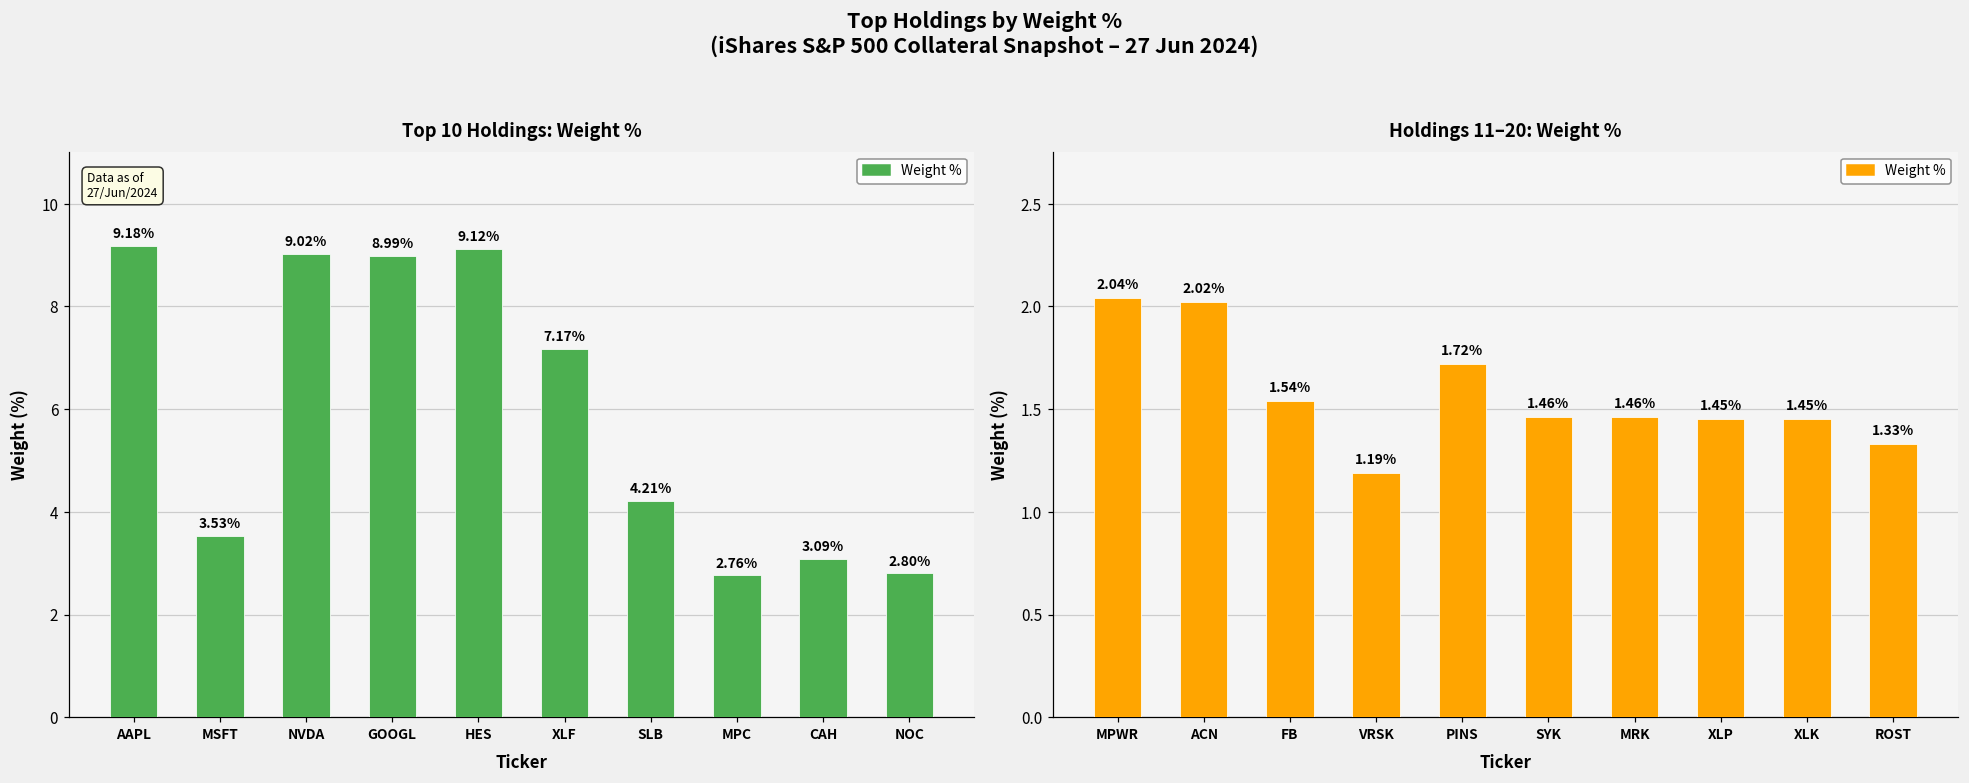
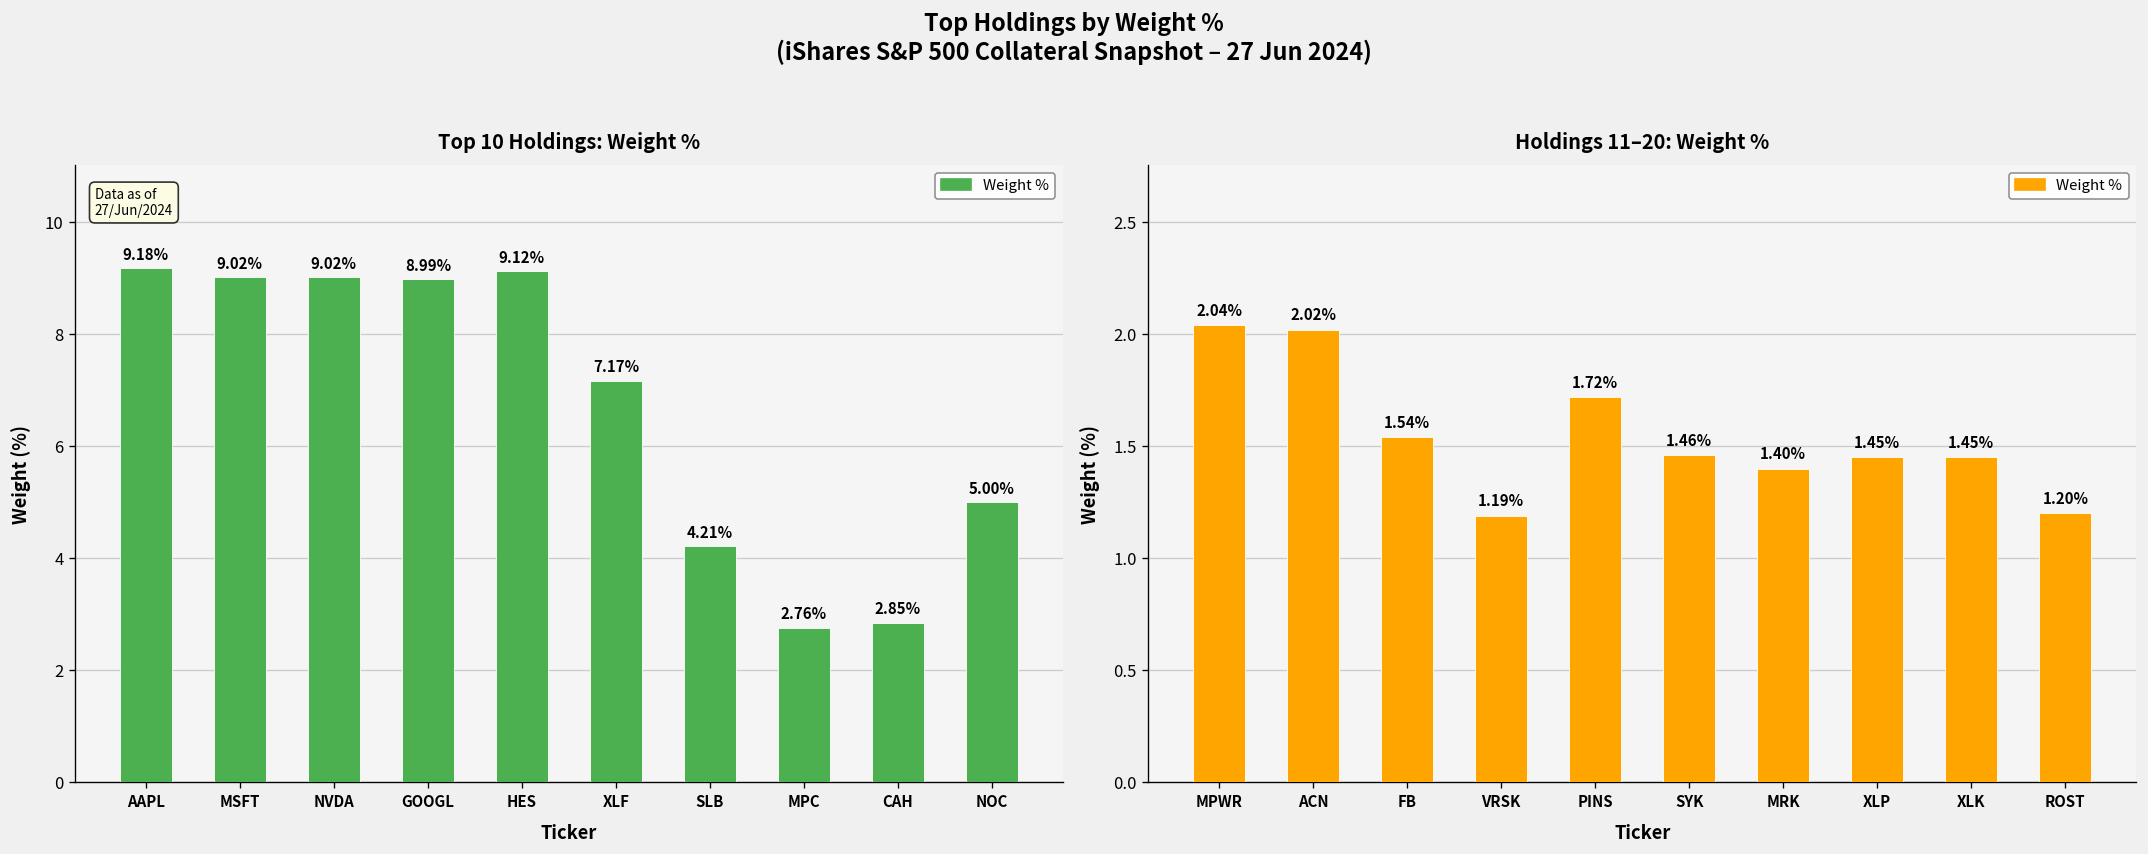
  {
    "Top 10 Holdings: Weight %": {
      "AAPL": "9.18%",
-     "MSFT": "3.53%",
+     "MSFT": "9.02%",
      "NVDA": "9.02%",
      "GOOGL": "8.99%",
      "HES": "9.12%",
      "XLF": "7.17%",
      "SLB": "4.21%",
      "MPC": "2.76%",
-     "CAH": "3.09%",
-     "NOC": "2.80%"
+     "CAH": "2.85%",
+     "NOC": "5.00%"
    },
    "Holdings 11–20: Weight %": {
      "MPWR": "2.04%",
      "ACN": "2.02%",
      "FB": "1.54%",
      "VRSK": "1.19%",
      "PINS": "1.72%",
      "SYK": "1.46%",
-     "MRK": "1.46%",
+     "MRK": "1.40%",
      "XLP": "1.45%",
      "XLK": "1.45%",
-     "ROST": "1.33%"
+     "ROST": "1.20%"
    }
  }
